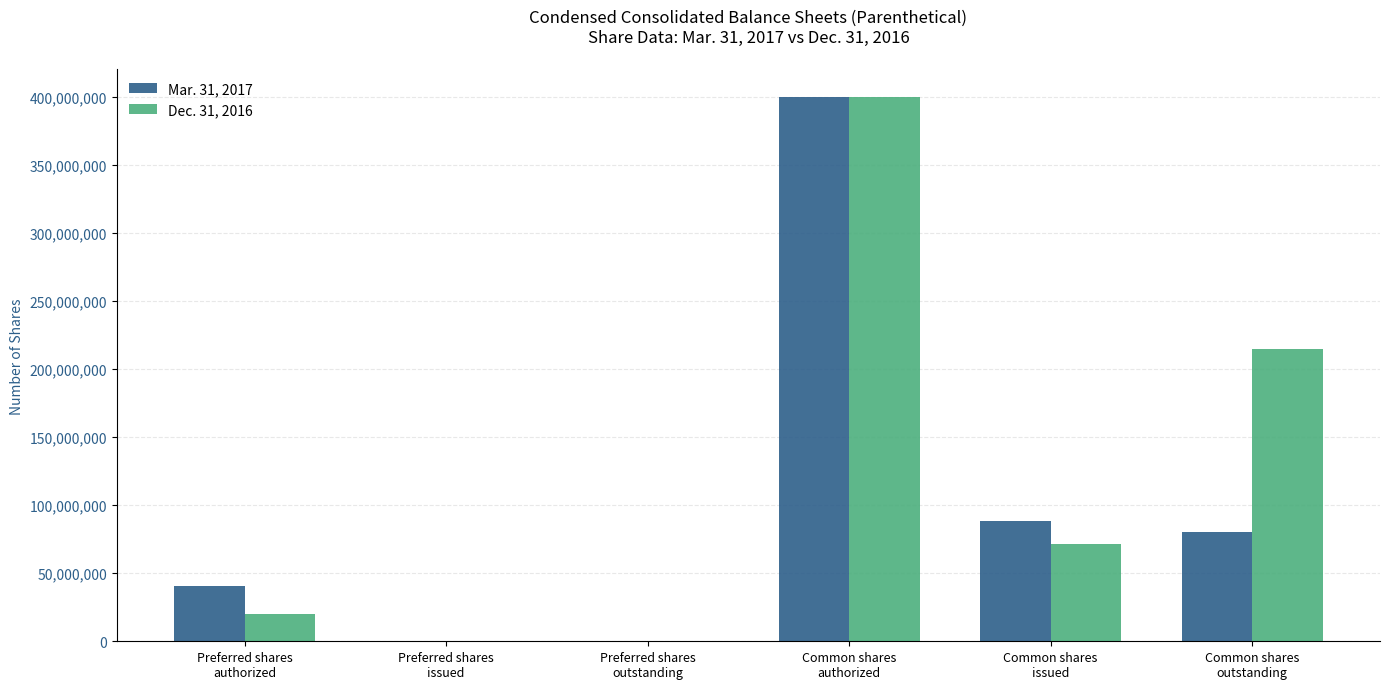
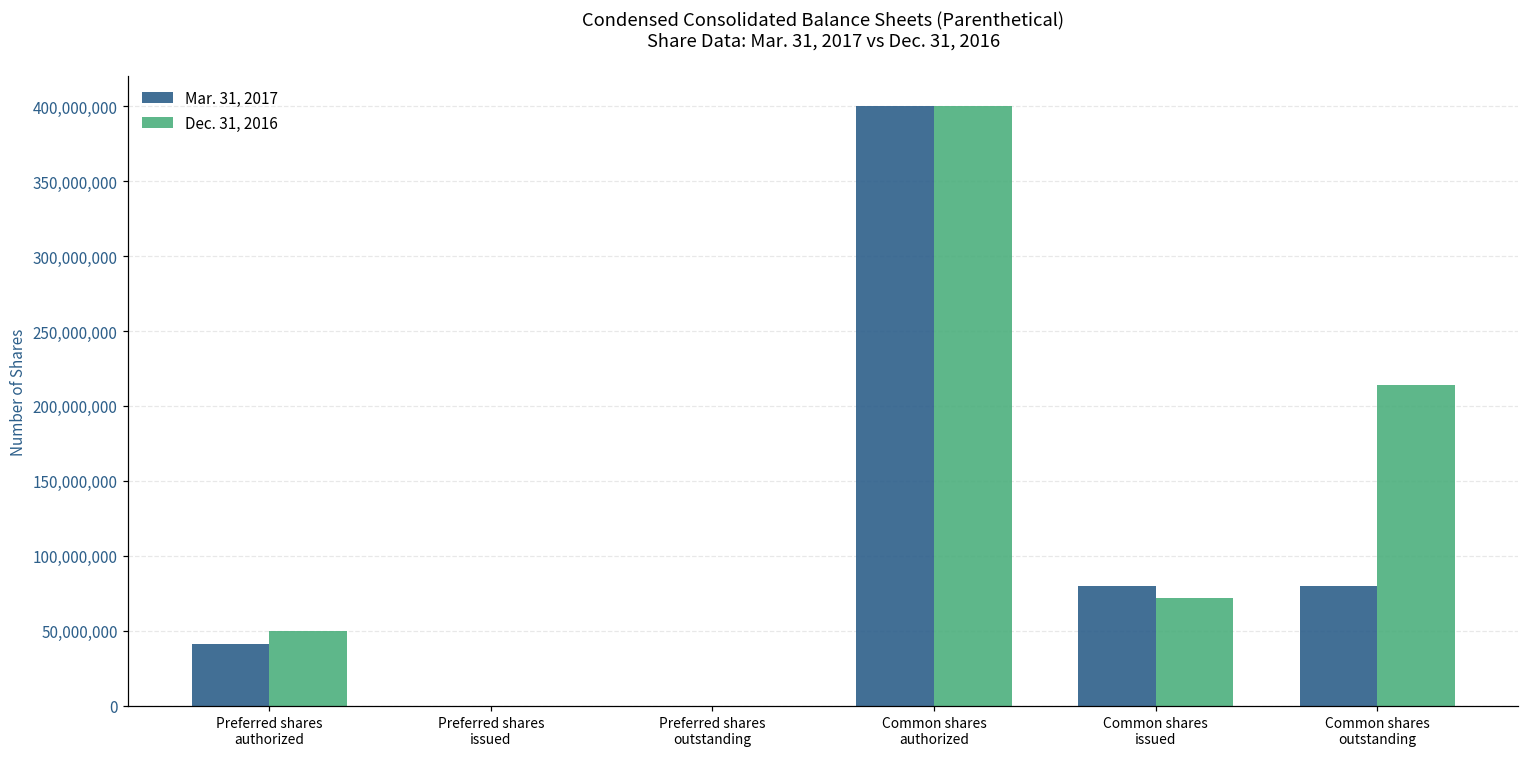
  {
    "Mar. 31, 2017": {
      "Preferred shares authorized": "41,000,000",
      "Preferred shares issued": "0",
      "Preferred shares outstanding": "0",
      "Common shares authorized": "400,000,000",
-     "Common shares issued": "88,000,000",
+     "Common shares issued": "80,000,000",
      "Common shares outstanding": "80,000,000"
    },
    "Dec. 31, 2016": {
-     "Preferred shares authorized": "20,000,000",
+     "Preferred shares authorized": "50,000,000",
      "Preferred shares issued": "0",
      "Preferred shares outstanding": "0",
      "Common shares authorized": "400,000,000",
      "Common shares issued": "72,000,000",
      "Common shares outstanding": "214,000,000"
    }
  }
